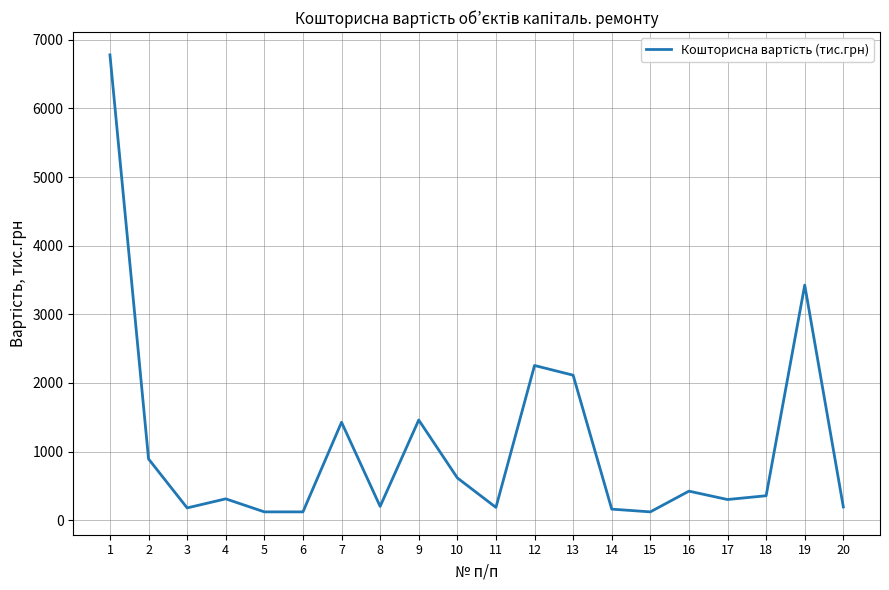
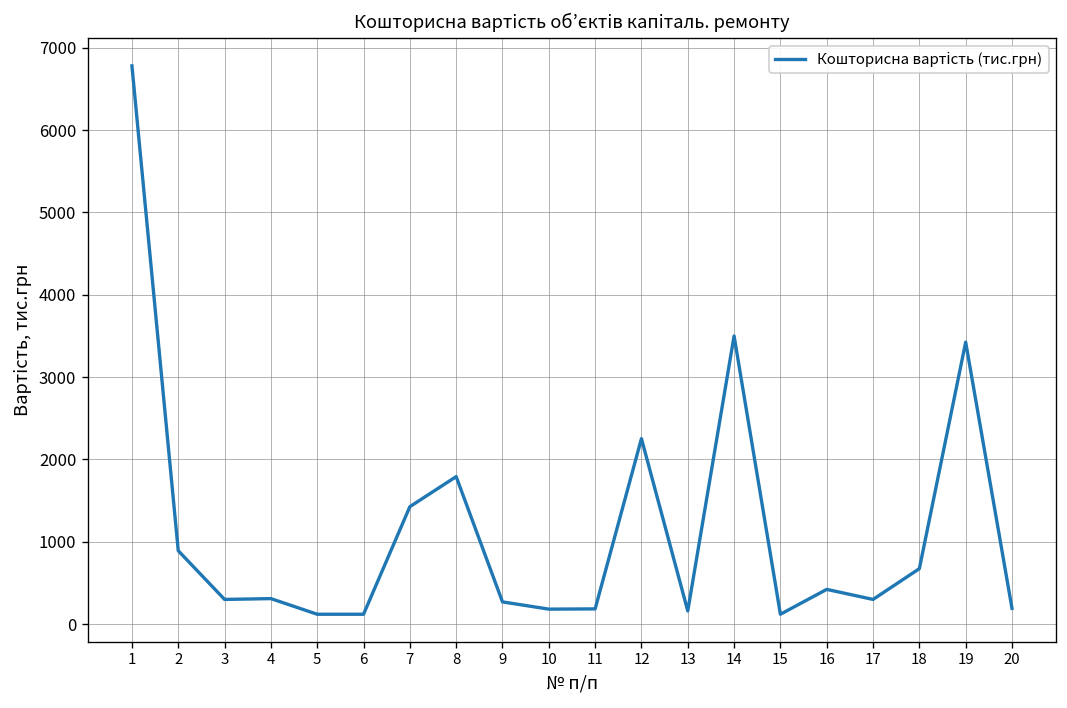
  {
    "1": 6800,
    "2": 900,
-   "3": 200,
+   "3": 300,
    "4": 300,
    "5": 100,
    "6": 100,
    "7": 1400,
-   "8": 200,
-   "9": 1500,
-   "10": 600,
+   "8": 1800,
+   "9": 300,
+   "10": 200,
    "11": 200,
    "12": 2300,
-   "13": 2100,
-   "14": 200,
+   "13": 200,
+   "14": 3500,
    "15": 100,
    "16": 400,
    "17": 300,
-   "18": 400,
+   "18": 700,
    "19": 3400,
    "20": 200
  }
